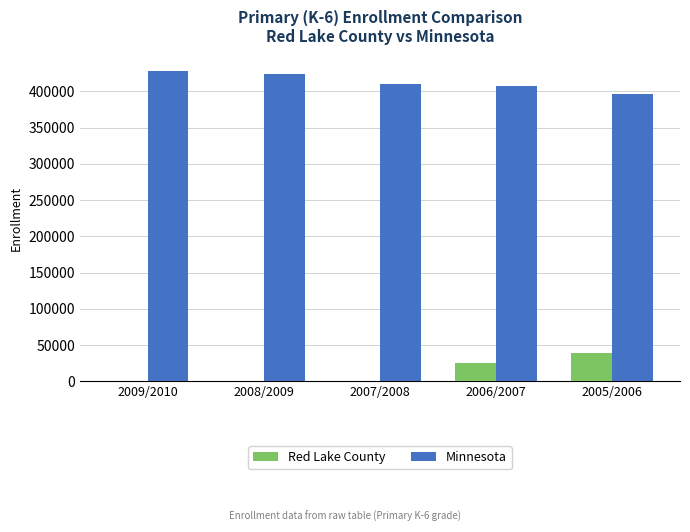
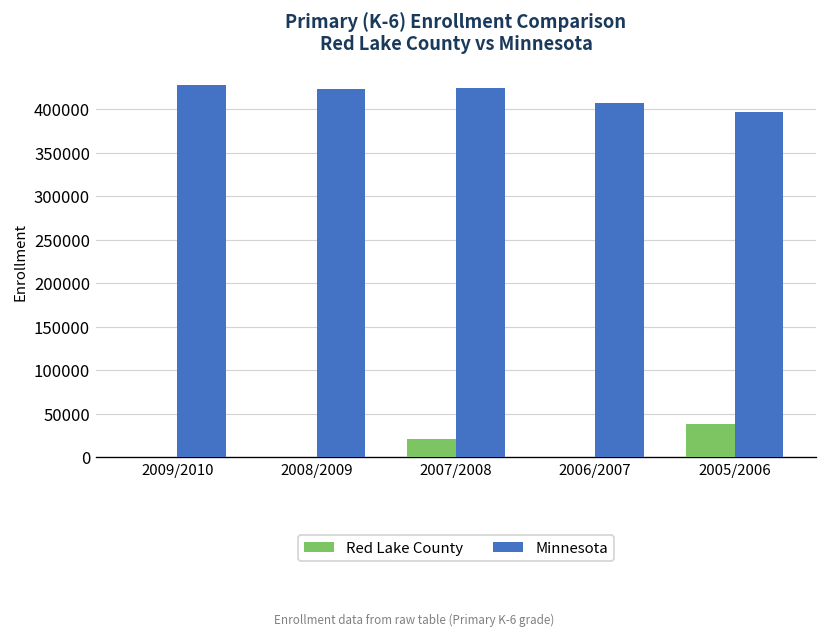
  {
    "Red Lake County": {
-     "2007/2008": 0,
-     "2006/2007": 30000,
+     "2007/2008": 20000,
+     "2006/2007": 0,
      "2005/2006": 40000
    },
    "Minnesota": {
      "2009/2010": 430000,
      "2008/2009": 420000,
-     "2007/2008": 410000,
+     "2007/2008": 420000,
      "2006/2007": 410000,
      "2005/2006": 400000
    }
  }
